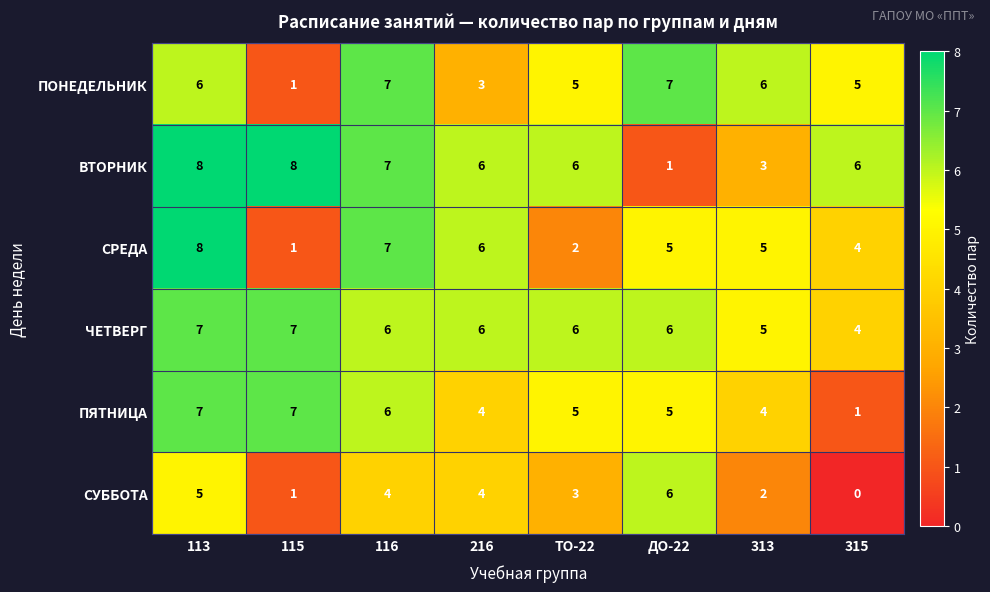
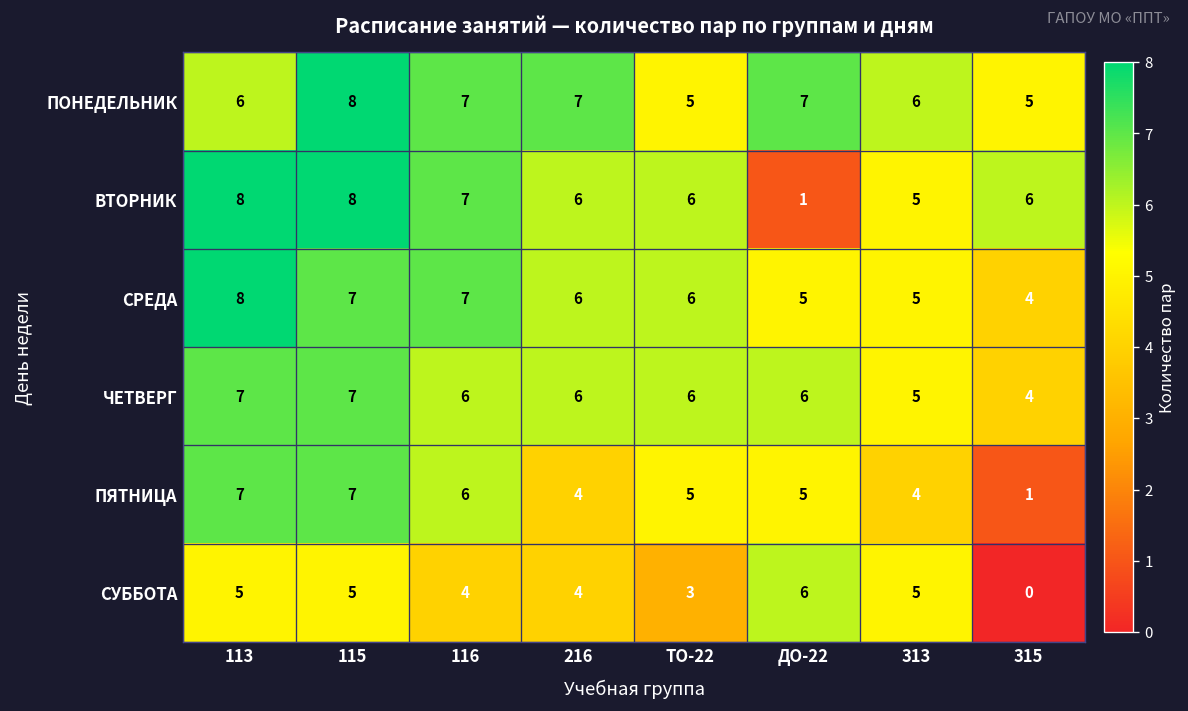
  {
    "ПОНЕДЕЛЬНИК": {
      "113": 6,
-     "115": 1,
+     "115": 8,
      "116": 7,
-     "216": 3,
+     "216": 7,
      "ТО-22": 5,
      "ДО-22": 7,
      "313": 6,
      "315": 5
    },
    "ВТОРНИК": {
      "113": 8,
      "115": 8,
      "116": 7,
      "216": 6,
      "ТО-22": 6,
      "ДО-22": 1,
-     "313": 3,
+     "313": 5,
      "315": 6
    },
    "СРЕДА": {
      "113": 8,
-     "115": 1,
+     "115": 7,
      "116": 7,
      "216": 6,
-     "ТО-22": 2,
+     "ТО-22": 6,
      "ДО-22": 5,
      "313": 5,
      "315": 4
    },
    "ЧЕТВЕРГ": {
      "113": 7,
      "115": 7,
      "116": 6,
      "216": 6,
      "ТО-22": 6,
      "ДО-22": 6,
      "313": 5,
      "315": 4
    },
    "ПЯТНИЦА": {
      "113": 7,
      "115": 7,
      "116": 6,
      "216": 4,
      "ТО-22": 5,
      "ДО-22": 5,
      "313": 4,
      "315": 1
    },
    "СУББОТА": {
      "113": 5,
-     "115": 1,
+     "115": 5,
      "116": 4,
      "216": 4,
      "ТО-22": 3,
      "ДО-22": 6,
-     "313": 2,
+     "313": 5,
      "315": 0
    }
  }
